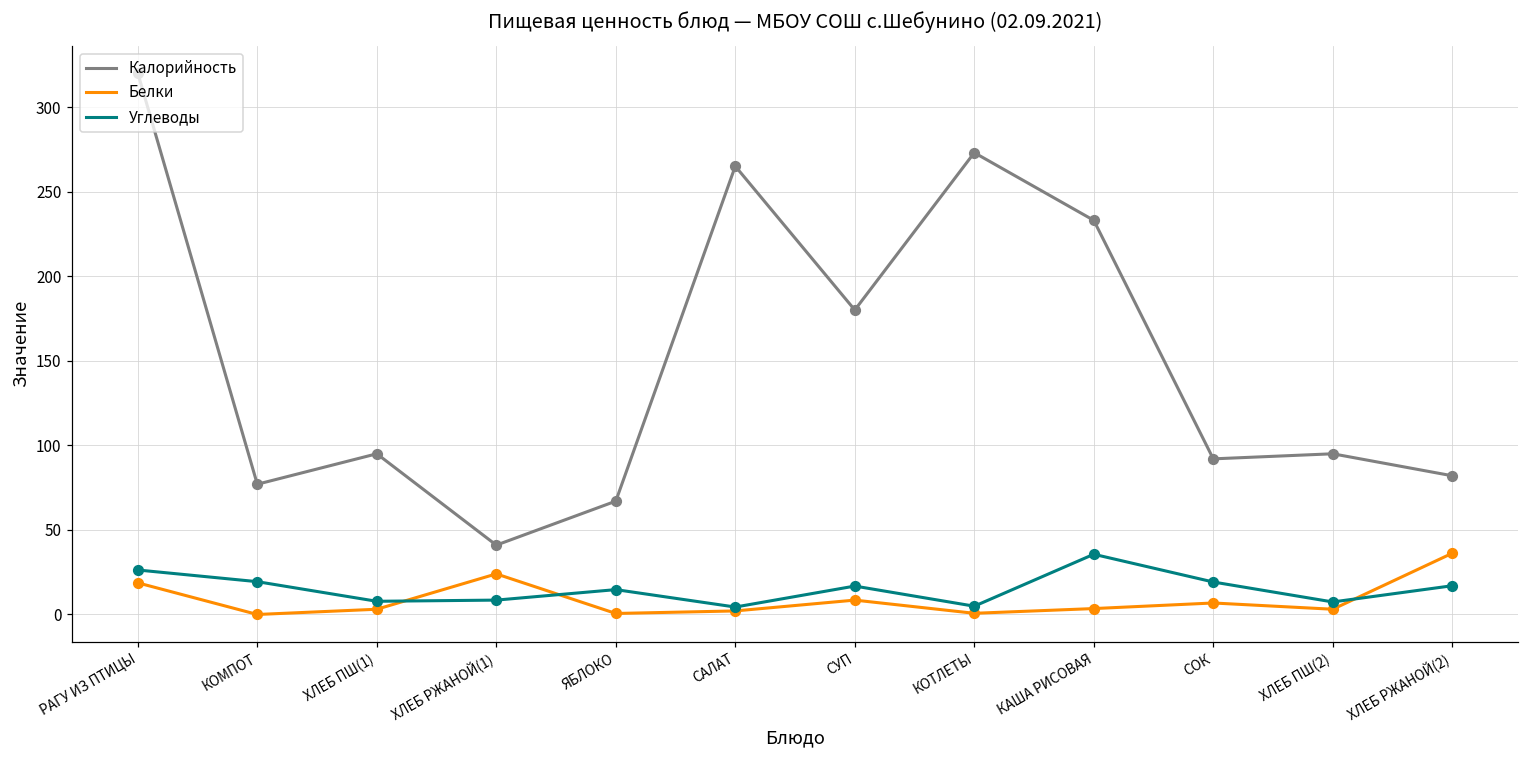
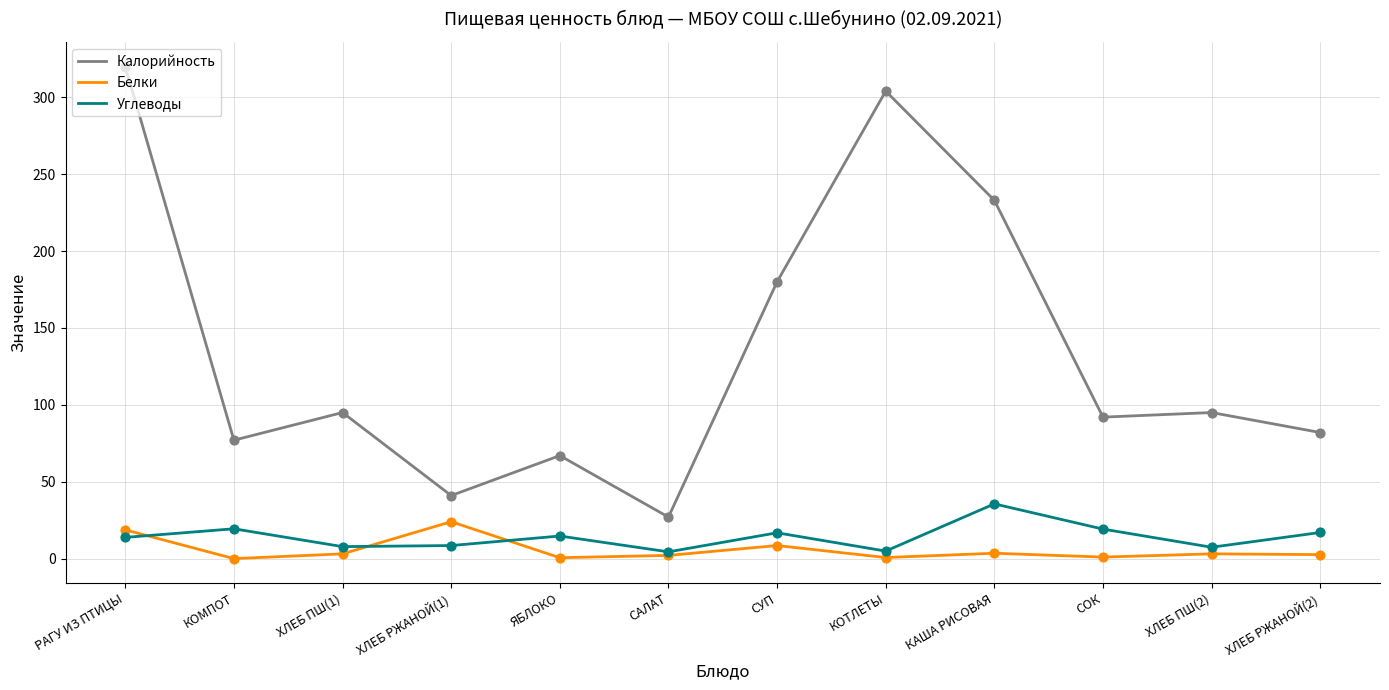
  {
    "Калорийность": {
      "КОМПОТ": 77,
      "ХЛЕБ ПШ(1)": 95,
      "ХЛЕБ РЖАНОЙ(1)": 41,
      "ЯБЛОКО": 67,
-     "САЛАТ": 265,
+     "САЛАТ": 27,
      "СУП": 180,
-     "КОТЛЕТЫ": 273,
+     "КОТЛЕТЫ": 304,
      "КАША РИСОВАЯ": 233,
      "СОК": 92,
      "ХЛЕБ ПШ(2)": 95,
      "ХЛЕБ РЖАНОЙ(2)": 82
    },
    "Белки": {
      "РАГУ ИЗ ПТИЦЫ": 19,
      "КОМПОТ": 0,
      "ХЛЕБ ПШ(1)": 3,
      "ХЛЕБ РЖАНОЙ(1)": 24,
      "ЯБЛОКО": 1,
      "САЛАТ": 2,
      "СУП": 9,
      "КОТЛЕТЫ": 1,
      "КАША РИСОВАЯ": 4,
-     "СОК": 7,
+     "СОК": 1,
      "ХЛЕБ ПШ(2)": 3,
-     "ХЛЕБ РЖАНОЙ(2)": 36
+     "ХЛЕБ РЖАНОЙ(2)": 3
    },
    "Углеводы": {
-     "РАГУ ИЗ ПТИЦЫ": 26,
+     "РАГУ ИЗ ПТИЦЫ": 14,
      "КОМПОТ": 19,
      "ХЛЕБ ПШ(1)": 8,
      "ХЛЕБ РЖАНОЙ(1)": 9,
      "ЯБЛОКО": 15,
      "САЛАТ": 4,
      "СУП": 17,
      "КОТЛЕТЫ": 5,
      "КАША РИСОВАЯ": 36,
      "СОК": 19,
      "ХЛЕБ ПШ(2)": 7,
      "ХЛЕБ РЖАНОЙ(2)": 17
    }
  }
